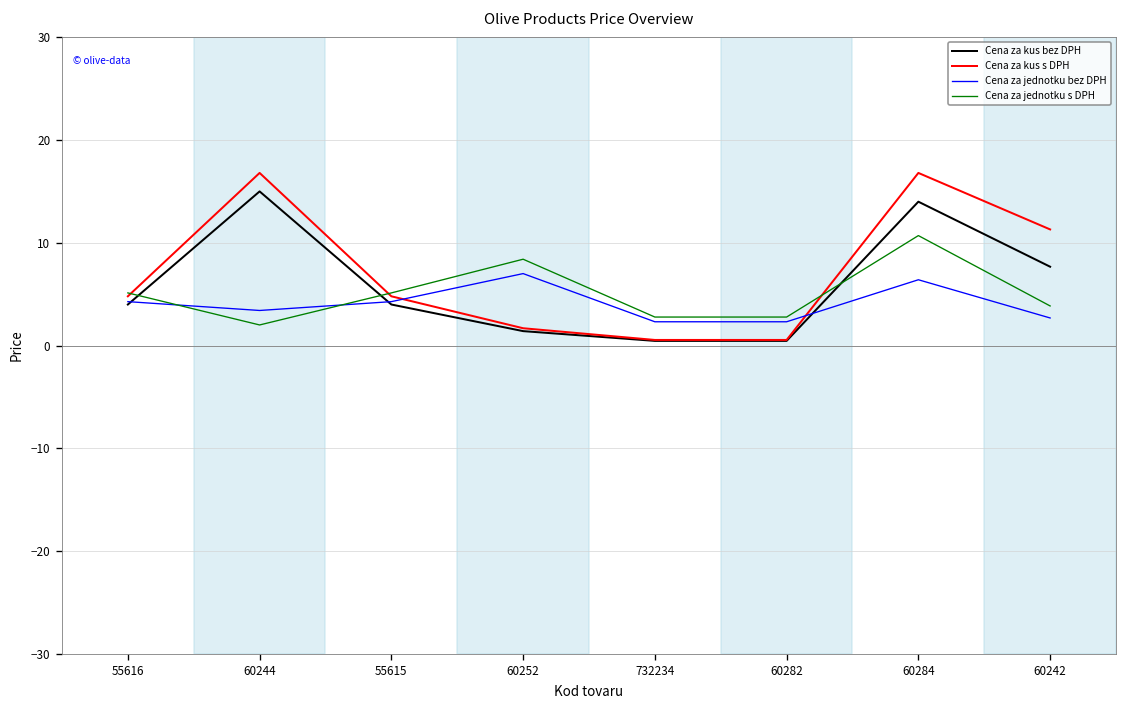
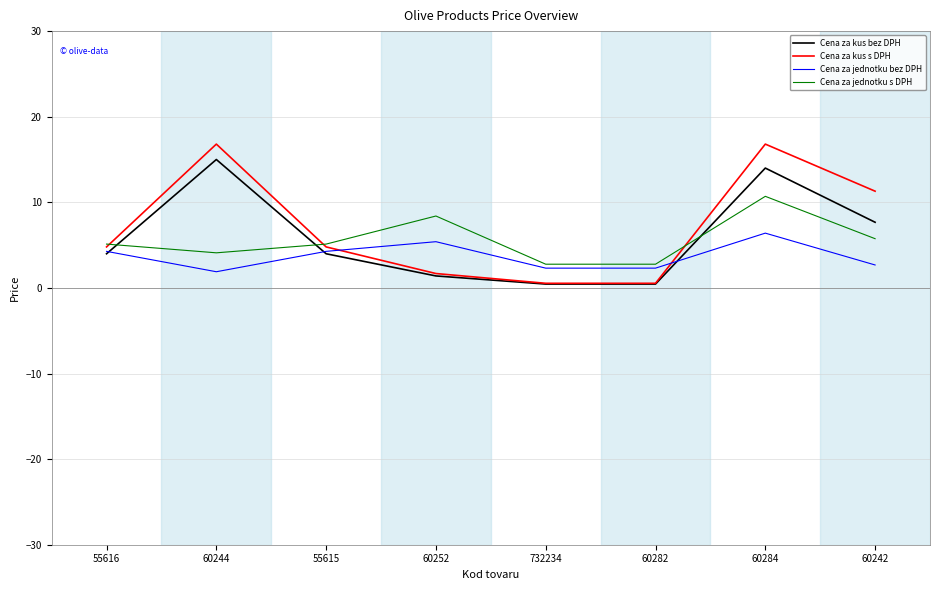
  {
    "Cena za kus bez DPH": {
      "60244": 15,
      "60284": 14,
      "60242": 8
    },
    "Cena za kus s DPH": {
      "55616": 5,
      "60244": 17,
      "55615": 5,
      "60284": 17,
      "60242": 11
    },
    "Cena za jednotku bez DPH": {
-     "60244": 3,
-     "60252": 7,
+     "60244": 2,
+     "60252": 5,
      "732234": 2,
      "60282": 2,
      "60284": 6,
      "60242": 3
    },
    "Cena za jednotku s DPH": {
      "55616": 5,
-     "60244": 2,
+     "60244": 4,
      "55615": 5,
      "60252": 8,
      "732234": 3,
      "60282": 3,
      "60284": 11,
-     "60242": 4
+     "60242": 6
    }
  }
